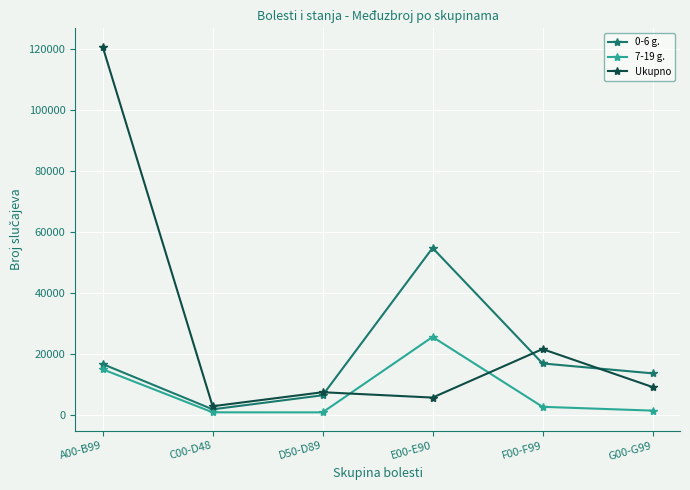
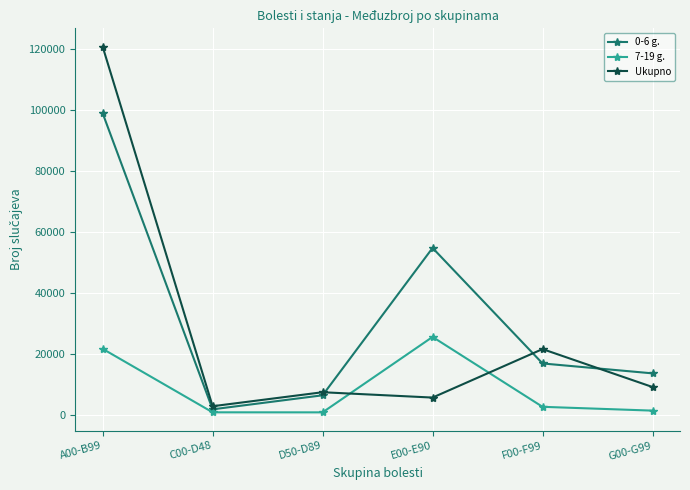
  {
    "0-6 g.": {
-     "A00-B99": 17000,
+     "A00-B99": 99000,
      "C00-D48": 2000,
      "D50-D89": 7000,
      "E00-E90": 55000,
      "F00-F99": 17000,
      "G00-G99": 14000
    },
    "7-19 g.": {
-     "A00-B99": 15000,
+     "A00-B99": 22000,
      "C00-D48": 1000,
      "D50-D89": 1000,
      "E00-E90": 26000,
      "F00-F99": 3000,
      "G00-G99": 2000
    },
    "Ukupno": {
      "A00-B99": 121000,
      "C00-D48": 3000,
      "D50-D89": 8000,
      "E00-E90": 6000,
      "F00-F99": 22000,
      "G00-G99": 9000
    }
  }
